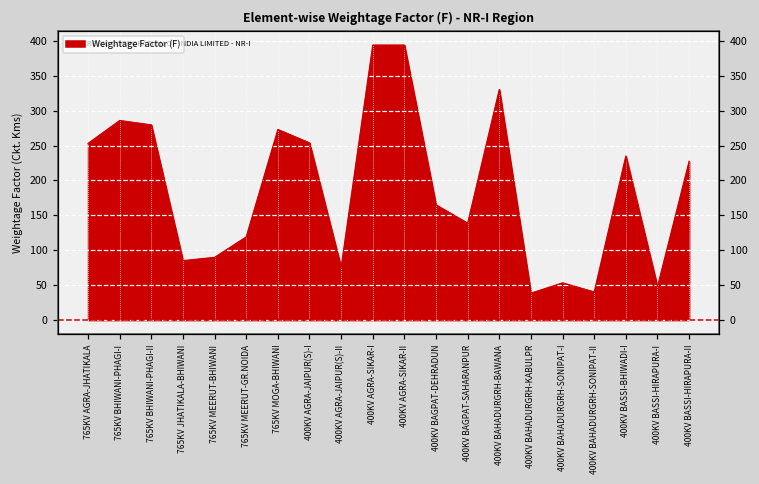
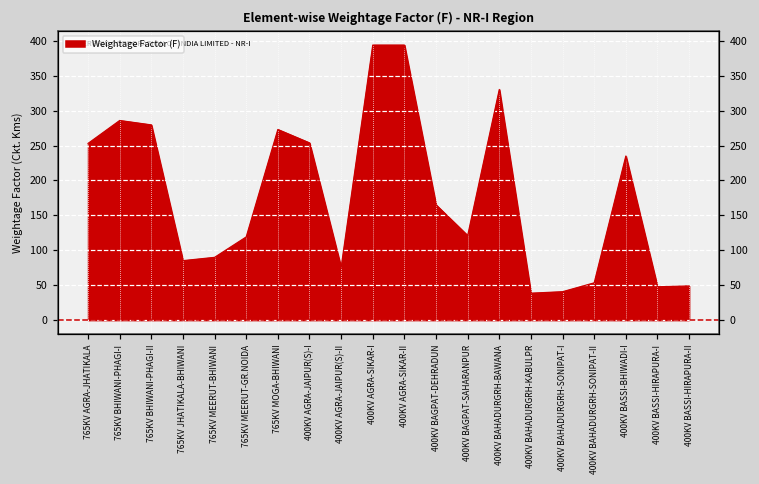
  {
    "765KV AGRA-JHATIKALA": 250,
    "765KV BHIWANI-PHAGI-I": 290,
    "765KV BHIWANI-PHAGI-II": 280,
    "765KV JHATIKALA-BHIWANI": 90,
    "765KV MEERUT-BHIWANI": 90,
    "765KV MEERUT-GR.NOIDA": 120,
    "765KV MOGA-BHIWANI": 270,
    "400KV AGRA-JAIPUR(S)-I": 250,
    "400KV AGRA-JAIPUR(S)-II": 80,
    "400KV AGRA-SIKAR-I": 390,
    "400KV AGRA-SIKAR-II": 390,
    "400KV BAGPAT-DEHRADUN": 170,
-   "400KV BAGPAT-SAHARANPUR": 140,
+   "400KV BAGPAT-SAHARANPUR": 120,
    "400KV BAHADURGRH-BAWANA": 330,
    "400KV BAHADURGRH-KABULPR": 40,
-   "400KV BAHADURGRH-SONIPAT-I": 50,
-   "400KV BAHADURGRH-SONIPAT-II": 40,
+   "400KV BAHADURGRH-SONIPAT-I": 40,
+   "400KV BAHADURGRH-SONIPAT-II": 50,
    "400KV BASSI-BHIWADI-I": 240,
    "400KV BASSI-HIRAPURA-I": 50,
-   "400KV BASSI-HIRAPURA-II": 230
+   "400KV BASSI-HIRAPURA-II": 50
  }
